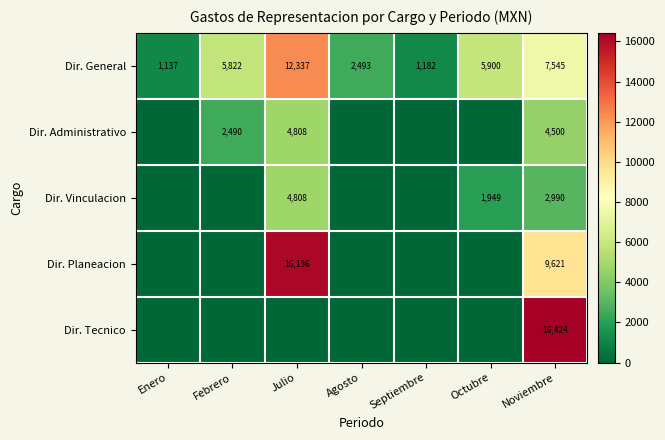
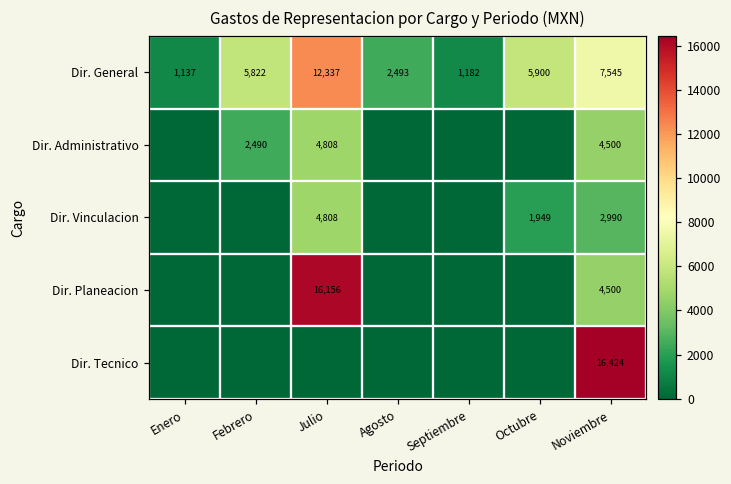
  {
    "Dir. General": {
      "Enero": "1,137",
      "Febrero": "5,822",
      "Julio": "12,337",
      "Agosto": "2,493",
      "Septiembre": "1,182",
      "Octubre": "5,900",
      "Noviembre": "7,545"
    },
    "Dir. Administrativo": {
      "Febrero": "2,490",
      "Julio": "4,808",
      "Noviembre": "4,500"
    },
    "Dir. Vinculacion": {
      "Julio": "4,808",
      "Octubre": "1,949",
      "Noviembre": "2,990"
    },
    "Dir. Planeacion": {
      "Julio": "16,156",
-     "Noviembre": "9,621"
+     "Noviembre": "4,500"
    },
    "Dir. Tecnico": {
      "Noviembre": "16,424"
    }
  }
